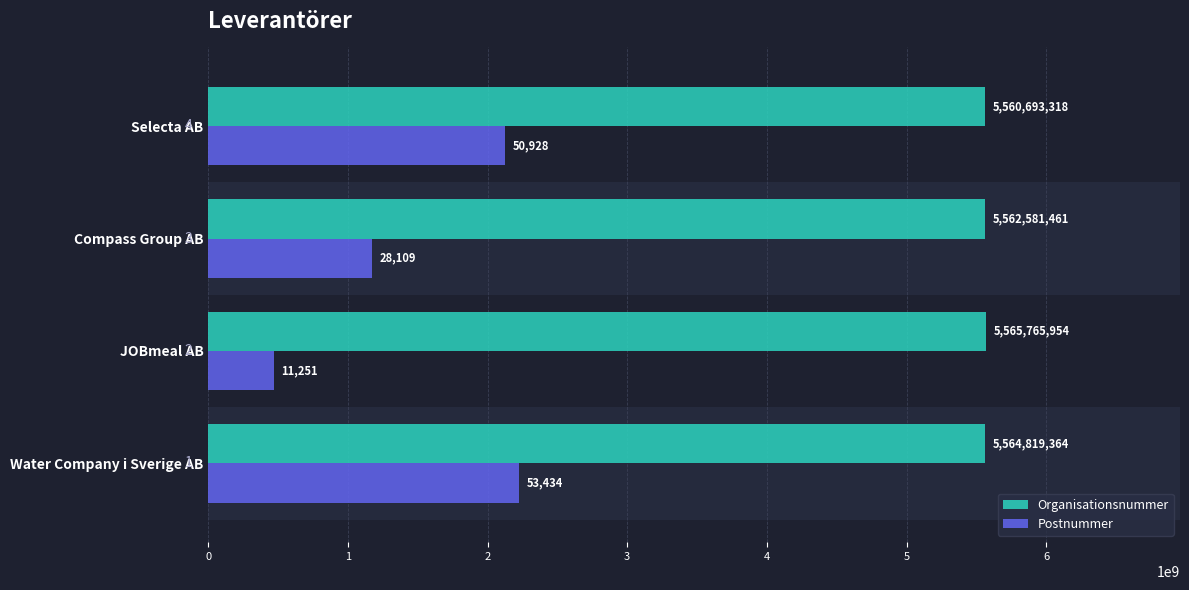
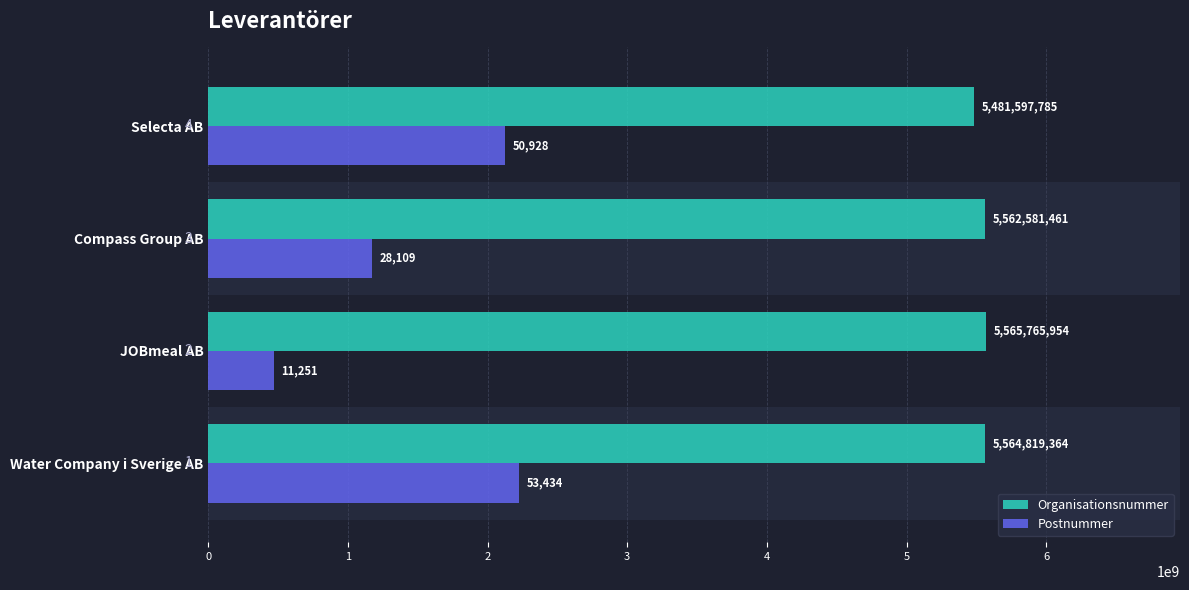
  {
    "Organisationsnummer": {
-     "Selecta AB": "5,560,693,318",
+     "Selecta AB": "5,481,597,785",
      "Compass Group AB": "5,562,581,461",
      "JOBmeal AB": "5,565,765,954",
      "Water Company i Sverige AB": "5,564,819,364"
    }
  }
